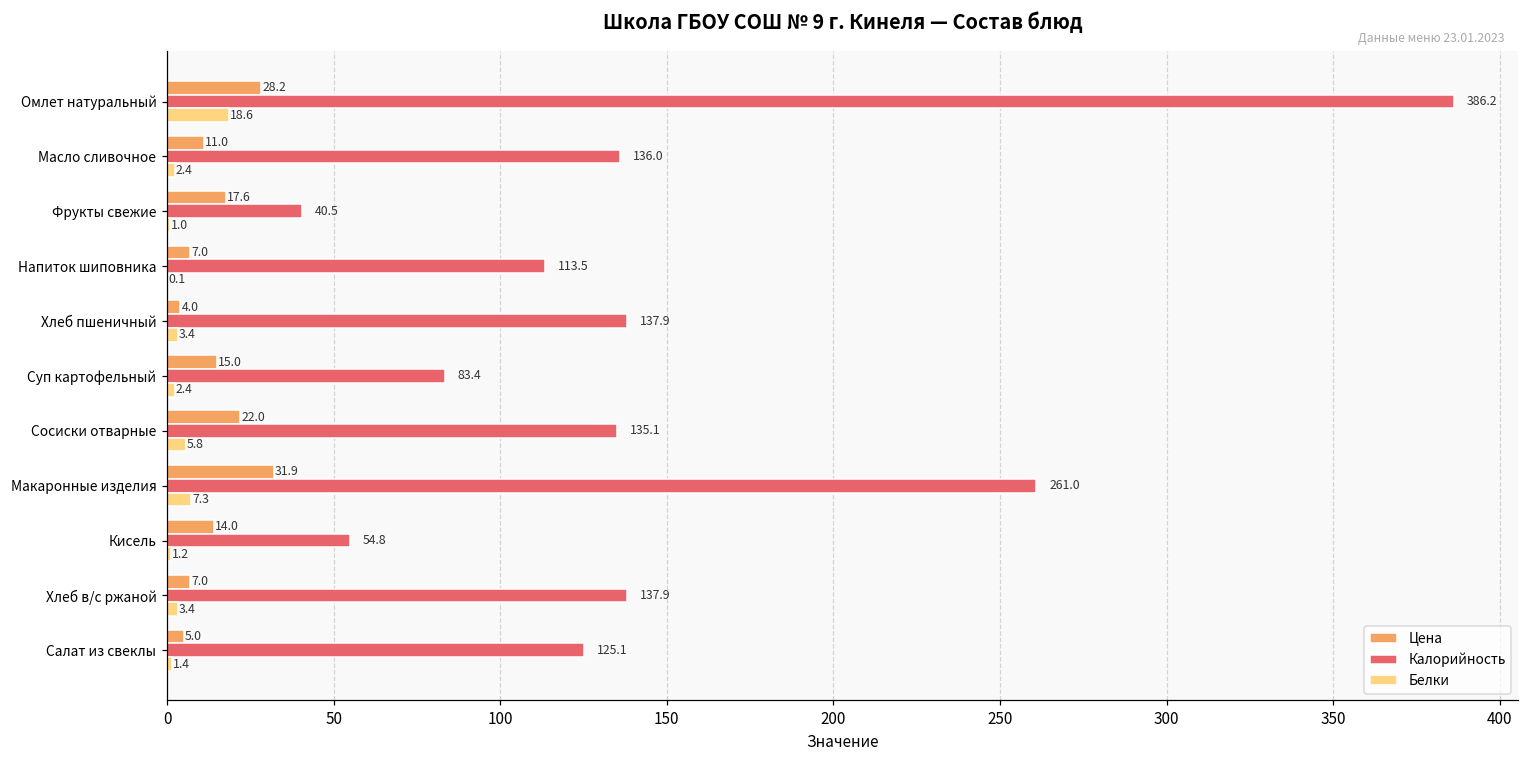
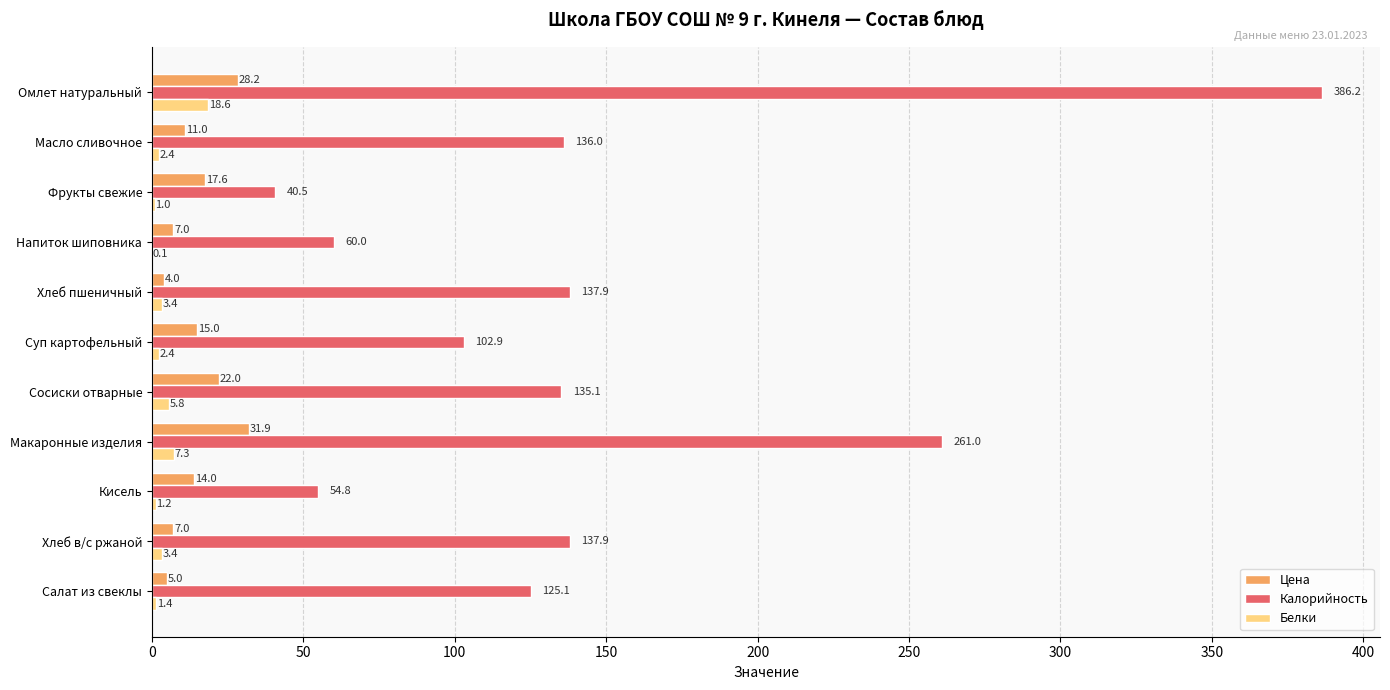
  {
    "Калорийность": {
      "Омлет натуральный": 386.2,
      "Масло сливочное": 136.0,
      "Фрукты свежие": 40.5,
-     "Напиток шиповника": 113.5,
+     "Напиток шиповника": 60.0,
      "Хлеб пшеничный": 137.9,
-     "Суп картофельный": 83.4,
+     "Суп картофельный": 102.9,
      "Сосиски отварные": 135.1,
      "Макаронные изделия": 261.0,
      "Кисель": 54.8,
      "Хлеб в/с ржаной": 137.9,
      "Салат из свеклы": 125.1
    }
  }
